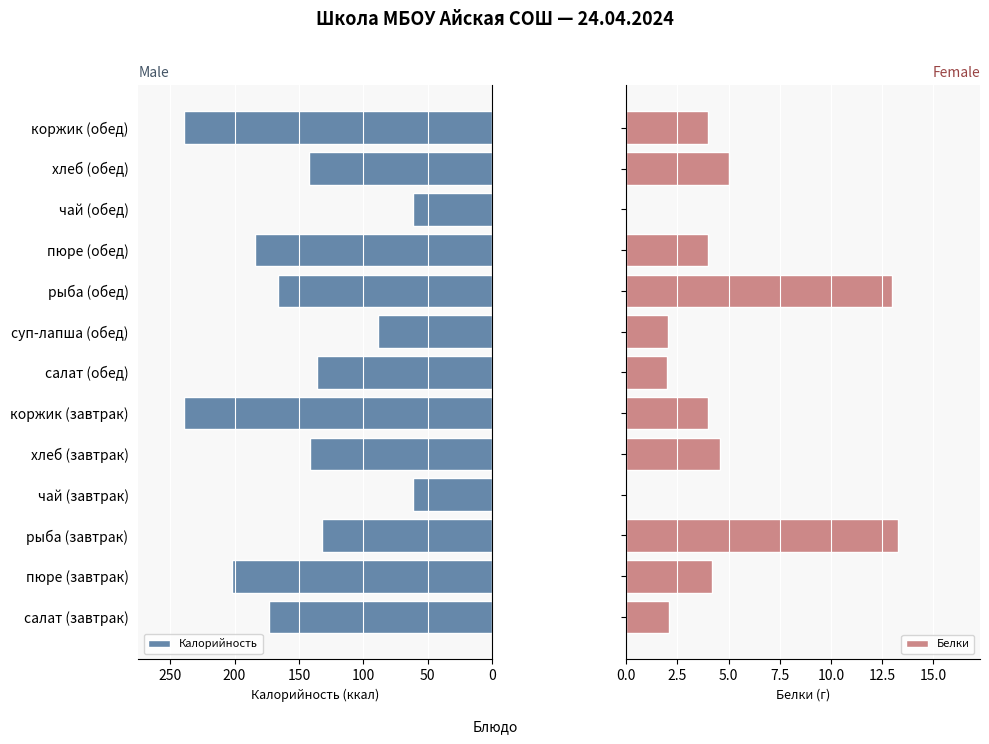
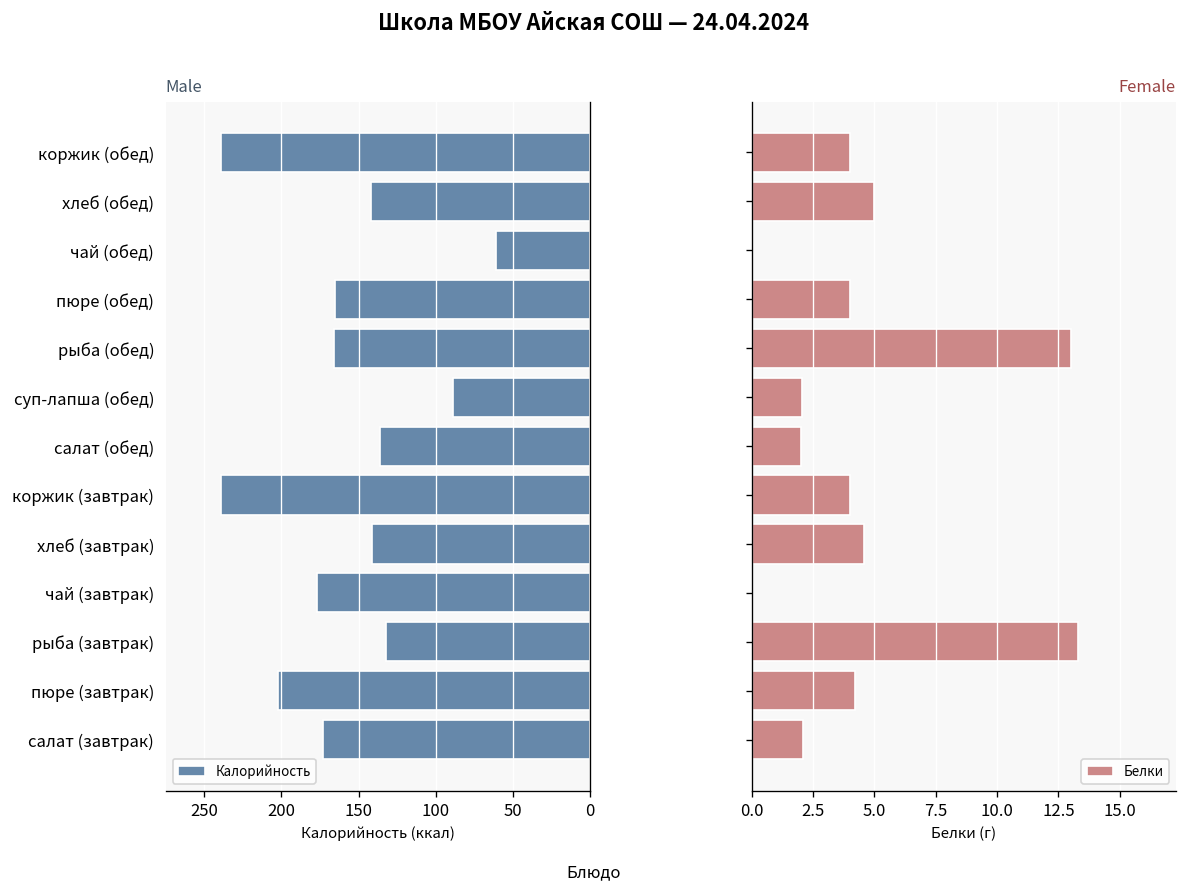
  {
    "Male": {
      "коржик (обед)": 239,
      "хлеб (обед)": 142,
      "чай (обед)": 61,
-     "пюре (обед)": 184,
+     "пюре (обед)": 165,
      "рыба (обед)": 166,
      "суп-лапша (обед)": 89,
      "салат (обед)": 136,
      "коржик (завтрак)": 239,
      "хлеб (завтрак)": 142,
-     "чай (завтрак)": 61,
+     "чай (завтрак)": 177,
      "рыба (завтрак)": 132,
      "пюре (завтрак)": 202,
      "салат (завтрак)": 173
    }
  }
